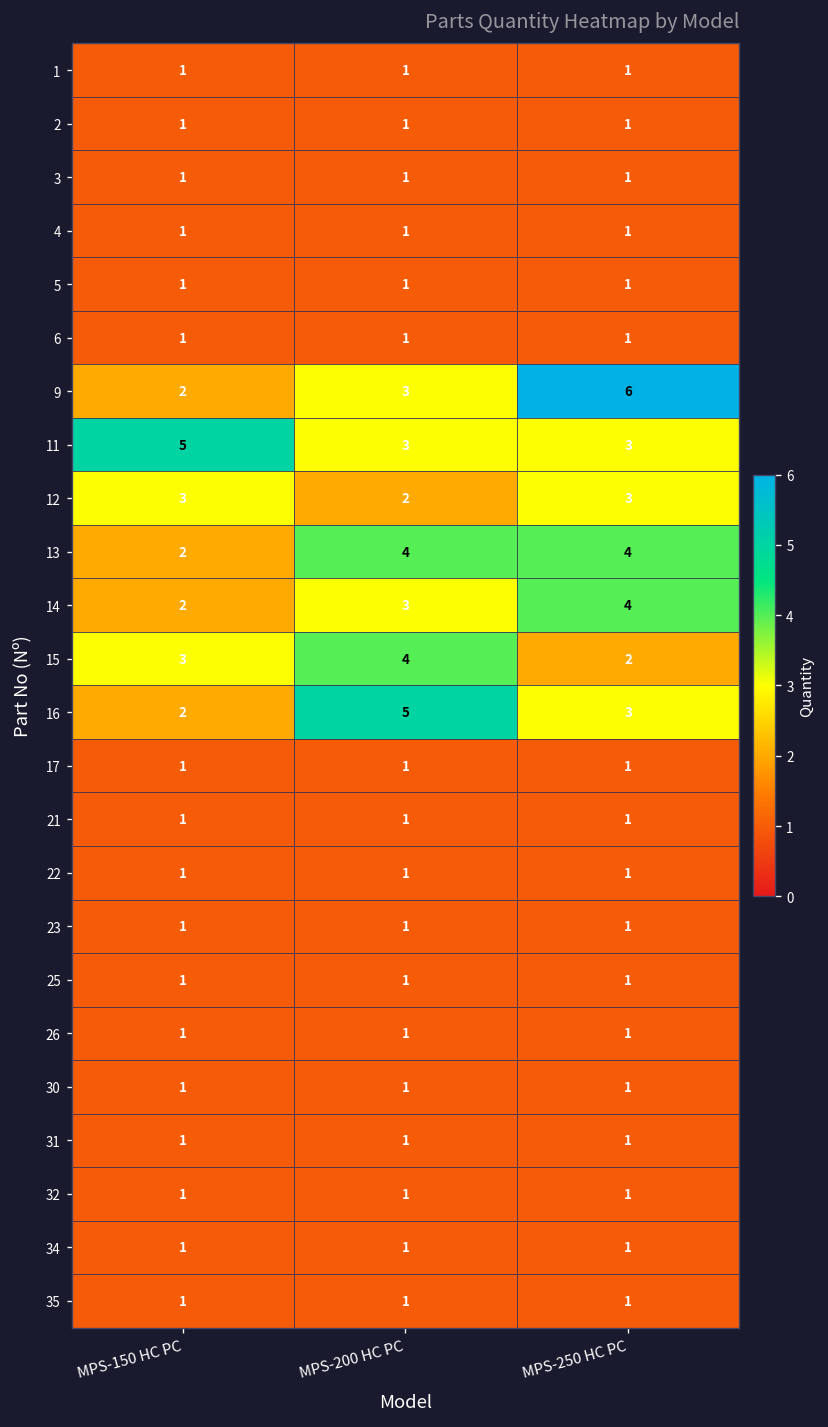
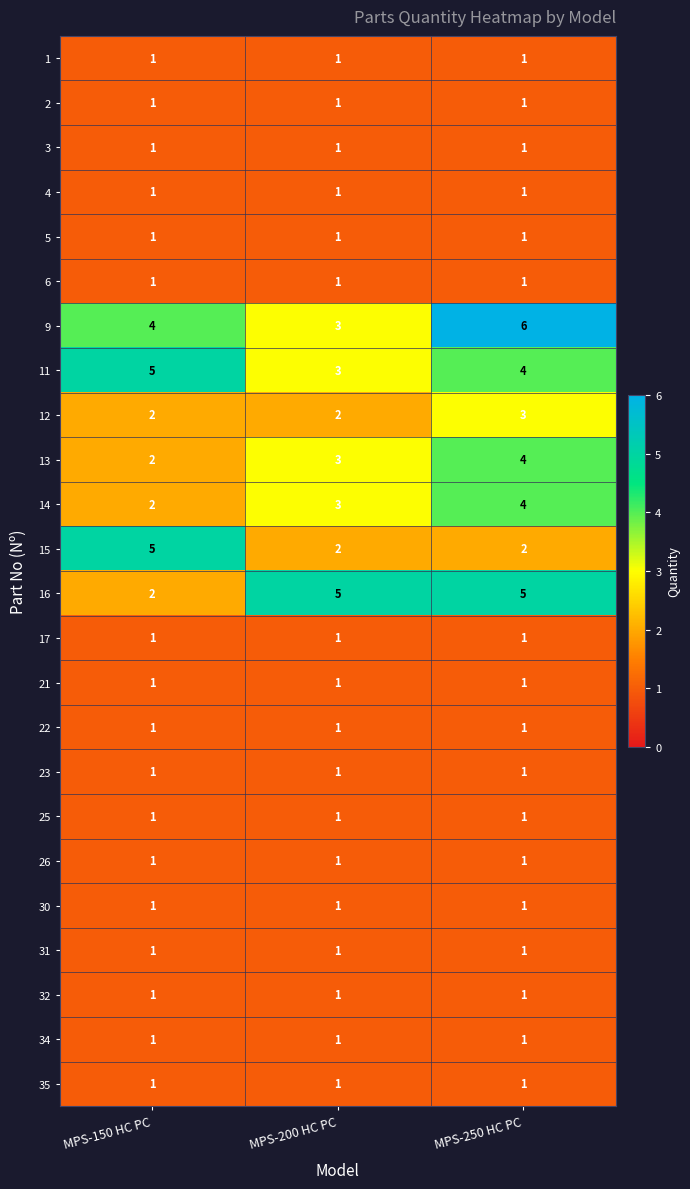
  {
    "1": {
      "MPS-150 HC PC": 1,
      "MPS-200 HC PC": 1,
      "MPS-250 HC PC": 1
    },
    "2": {
      "MPS-150 HC PC": 1,
      "MPS-200 HC PC": 1,
      "MPS-250 HC PC": 1
    },
    "3": {
      "MPS-150 HC PC": 1,
      "MPS-200 HC PC": 1,
      "MPS-250 HC PC": 1
    },
    "4": {
      "MPS-150 HC PC": 1,
      "MPS-200 HC PC": 1,
      "MPS-250 HC PC": 1
    },
    "5": {
      "MPS-150 HC PC": 1,
      "MPS-200 HC PC": 1,
      "MPS-250 HC PC": 1
    },
    "6": {
      "MPS-150 HC PC": 1,
      "MPS-200 HC PC": 1,
      "MPS-250 HC PC": 1
    },
    "9": {
-     "MPS-150 HC PC": 2,
+     "MPS-150 HC PC": 4,
      "MPS-200 HC PC": 3,
      "MPS-250 HC PC": 6
    },
    "11": {
      "MPS-150 HC PC": 5,
      "MPS-200 HC PC": 3,
-     "MPS-250 HC PC": 3
+     "MPS-250 HC PC": 4
    },
    "12": {
-     "MPS-150 HC PC": 3,
+     "MPS-150 HC PC": 2,
      "MPS-200 HC PC": 2,
      "MPS-250 HC PC": 3
    },
    "13": {
      "MPS-150 HC PC": 2,
-     "MPS-200 HC PC": 4,
+     "MPS-200 HC PC": 3,
      "MPS-250 HC PC": 4
    },
    "14": {
      "MPS-150 HC PC": 2,
      "MPS-200 HC PC": 3,
      "MPS-250 HC PC": 4
    },
    "15": {
-     "MPS-150 HC PC": 3,
-     "MPS-200 HC PC": 4,
+     "MPS-150 HC PC": 5,
+     "MPS-200 HC PC": 2,
      "MPS-250 HC PC": 2
    },
    "16": {
      "MPS-150 HC PC": 2,
      "MPS-200 HC PC": 5,
-     "MPS-250 HC PC": 3
+     "MPS-250 HC PC": 5
    },
    "17": {
      "MPS-150 HC PC": 1,
      "MPS-200 HC PC": 1,
      "MPS-250 HC PC": 1
    },
    "21": {
      "MPS-150 HC PC": 1,
      "MPS-200 HC PC": 1,
      "MPS-250 HC PC": 1
    },
    "22": {
      "MPS-150 HC PC": 1,
      "MPS-200 HC PC": 1,
      "MPS-250 HC PC": 1
    },
    "23": {
      "MPS-150 HC PC": 1,
      "MPS-200 HC PC": 1,
      "MPS-250 HC PC": 1
    },
    "25": {
      "MPS-150 HC PC": 1,
      "MPS-200 HC PC": 1,
      "MPS-250 HC PC": 1
    },
    "26": {
      "MPS-150 HC PC": 1,
      "MPS-200 HC PC": 1,
      "MPS-250 HC PC": 1
    },
    "30": {
      "MPS-150 HC PC": 1,
      "MPS-200 HC PC": 1,
      "MPS-250 HC PC": 1
    },
    "31": {
      "MPS-150 HC PC": 1,
      "MPS-200 HC PC": 1,
      "MPS-250 HC PC": 1
    },
    "32": {
      "MPS-150 HC PC": 1,
      "MPS-200 HC PC": 1,
      "MPS-250 HC PC": 1
    },
    "34": {
      "MPS-150 HC PC": 1,
      "MPS-200 HC PC": 1,
      "MPS-250 HC PC": 1
    },
    "35": {
      "MPS-150 HC PC": 1,
      "MPS-200 HC PC": 1,
      "MPS-250 HC PC": 1
    }
  }
